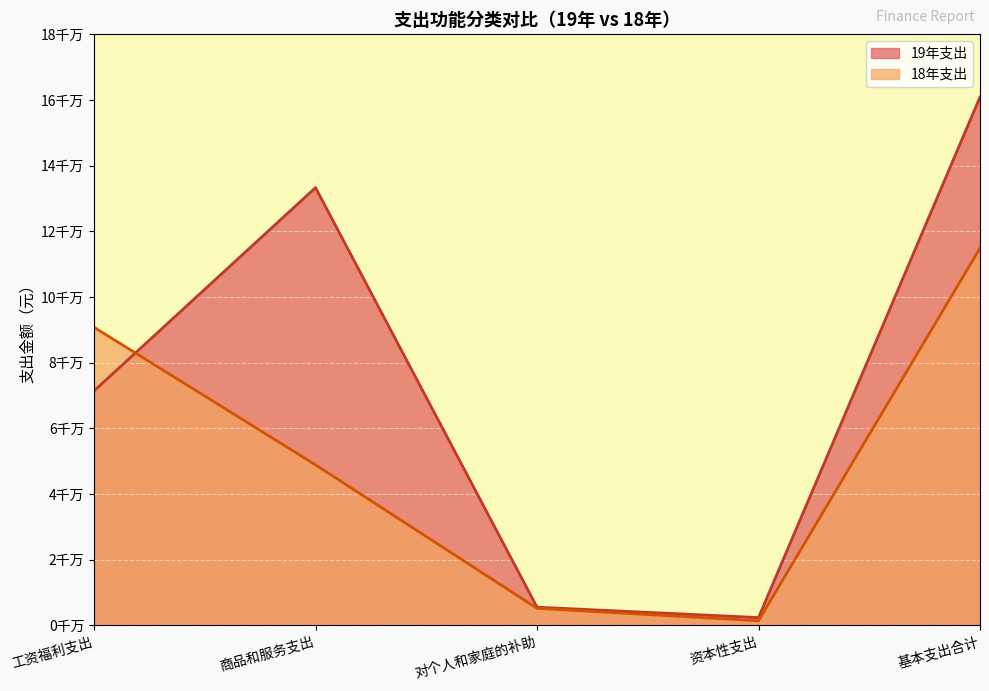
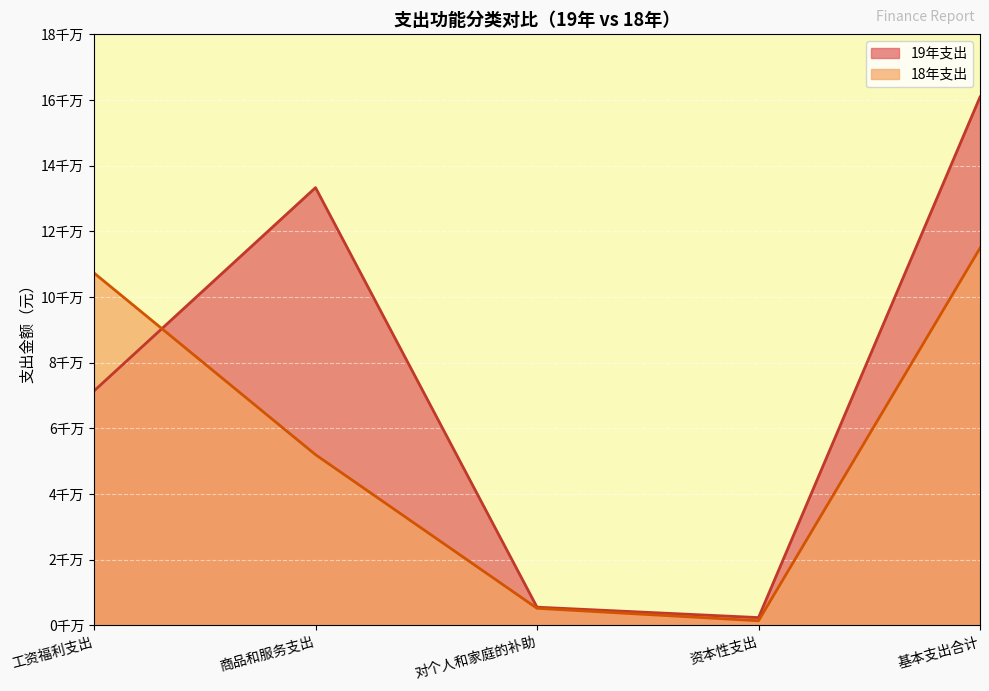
  {
    "19年支出": {
      "工资福利支出": "7.1千万",
      "商品和服务支出": "13.3千万",
      "资本性支出": "0.2千万",
      "基本支出合计": "16.1千万"
    },
    "18年支出": {
-     "工资福利支出": "9.1千万",
-     "商品和服务支出": "4.9千万",
+     "工资福利支出": "10.7千万",
+     "商品和服务支出": "5.2千万",
      "资本性支出": "0.1千万",
      "基本支出合计": "11.5千万"
    }
  }
